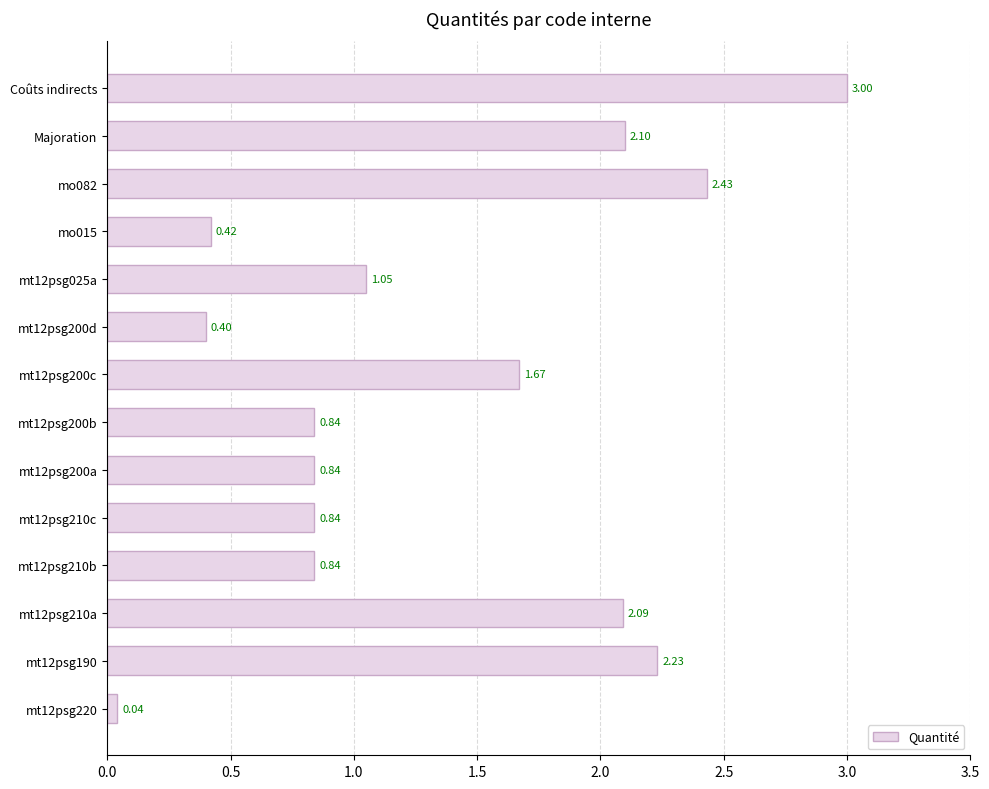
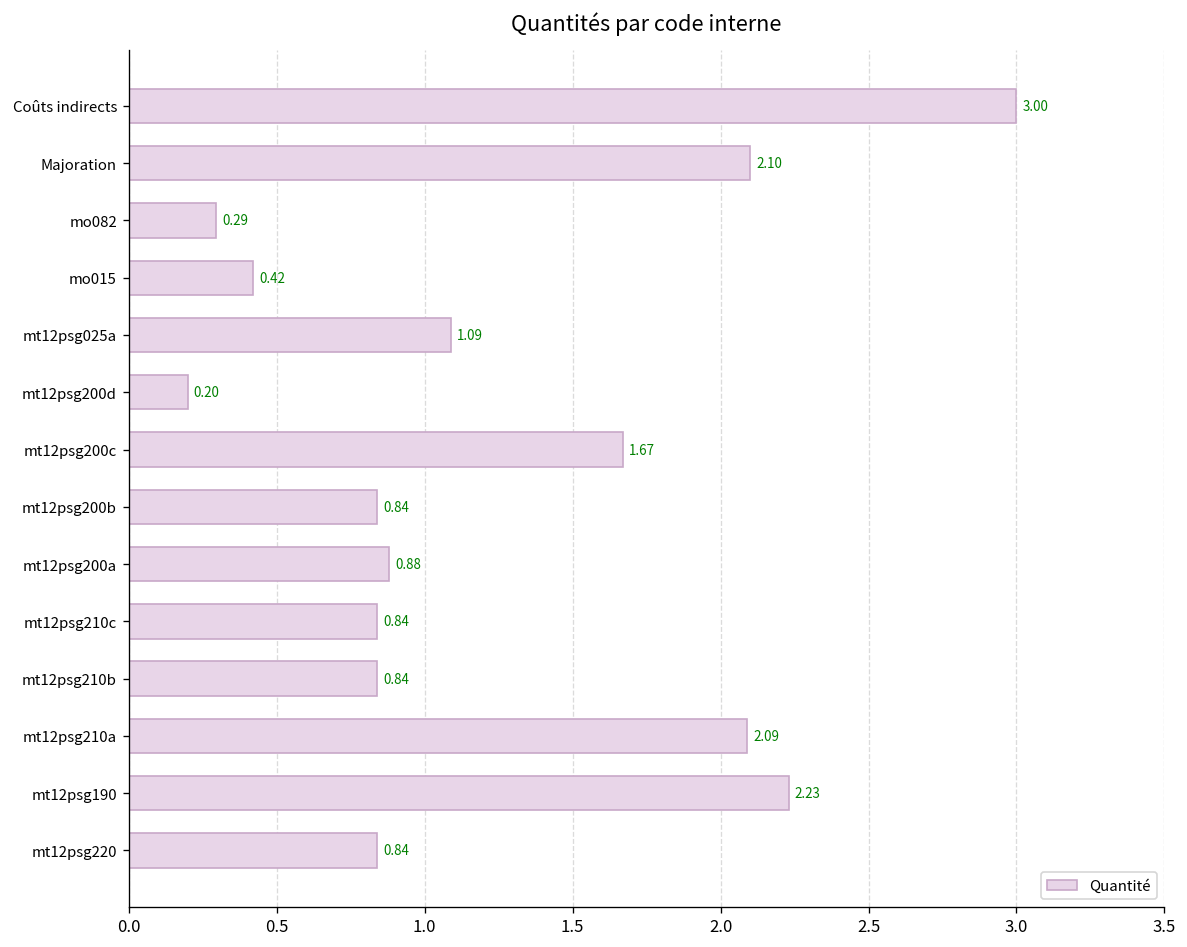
  {
    "Coûts indirects": 3.00,
    "Majoration": 2.10,
-   "mo082": 2.43,
+   "mo082": 0.29,
    "mo015": 0.42,
-   "mt12psg025a": 1.05,
-   "mt12psg200d": 0.40,
+   "mt12psg025a": 1.09,
+   "mt12psg200d": 0.20,
    "mt12psg200c": 1.67,
    "mt12psg200b": 0.84,
-   "mt12psg200a": 0.84,
+   "mt12psg200a": 0.88,
    "mt12psg210c": 0.84,
    "mt12psg210b": 0.84,
    "mt12psg210a": 2.09,
    "mt12psg190": 2.23,
-   "mt12psg220": 0.04
+   "mt12psg220": 0.84
  }
